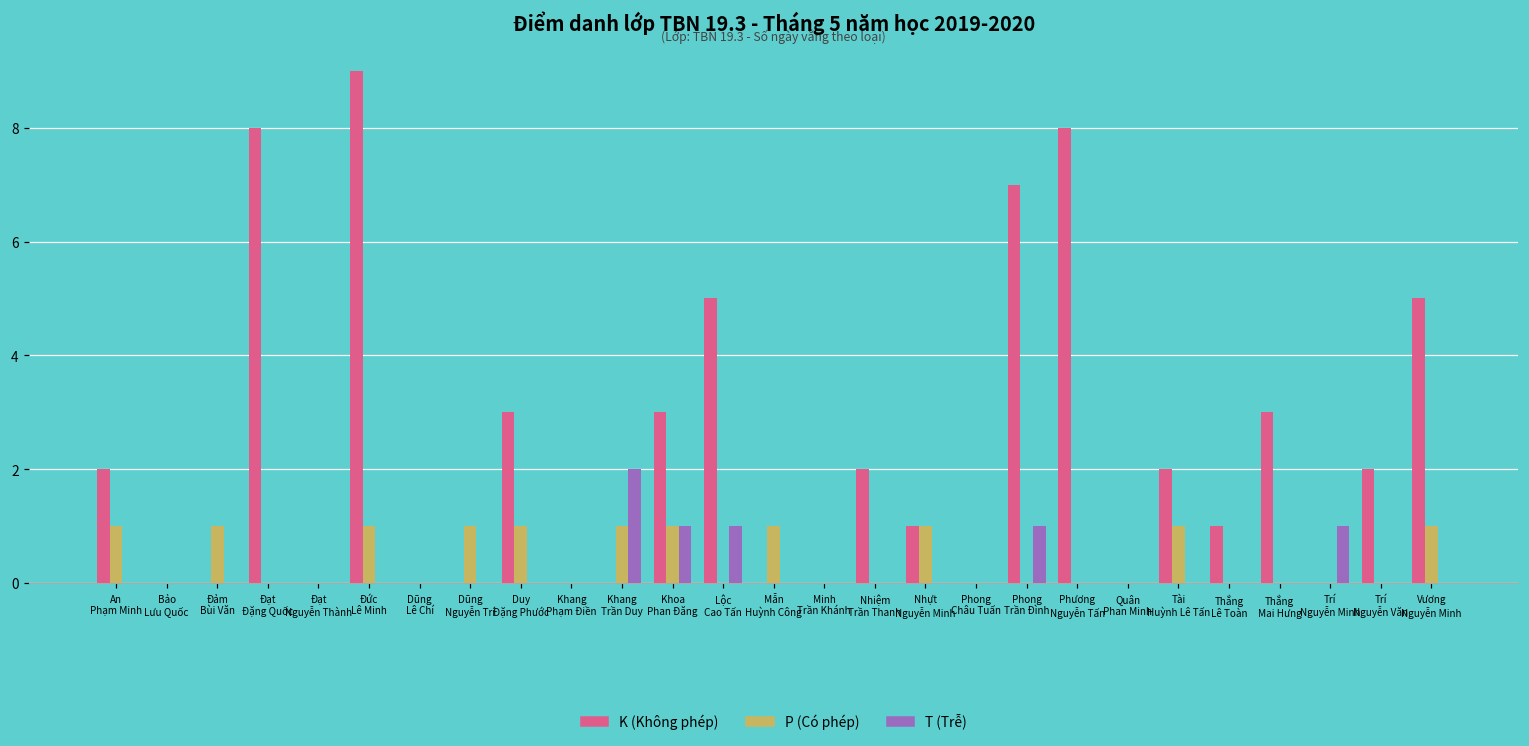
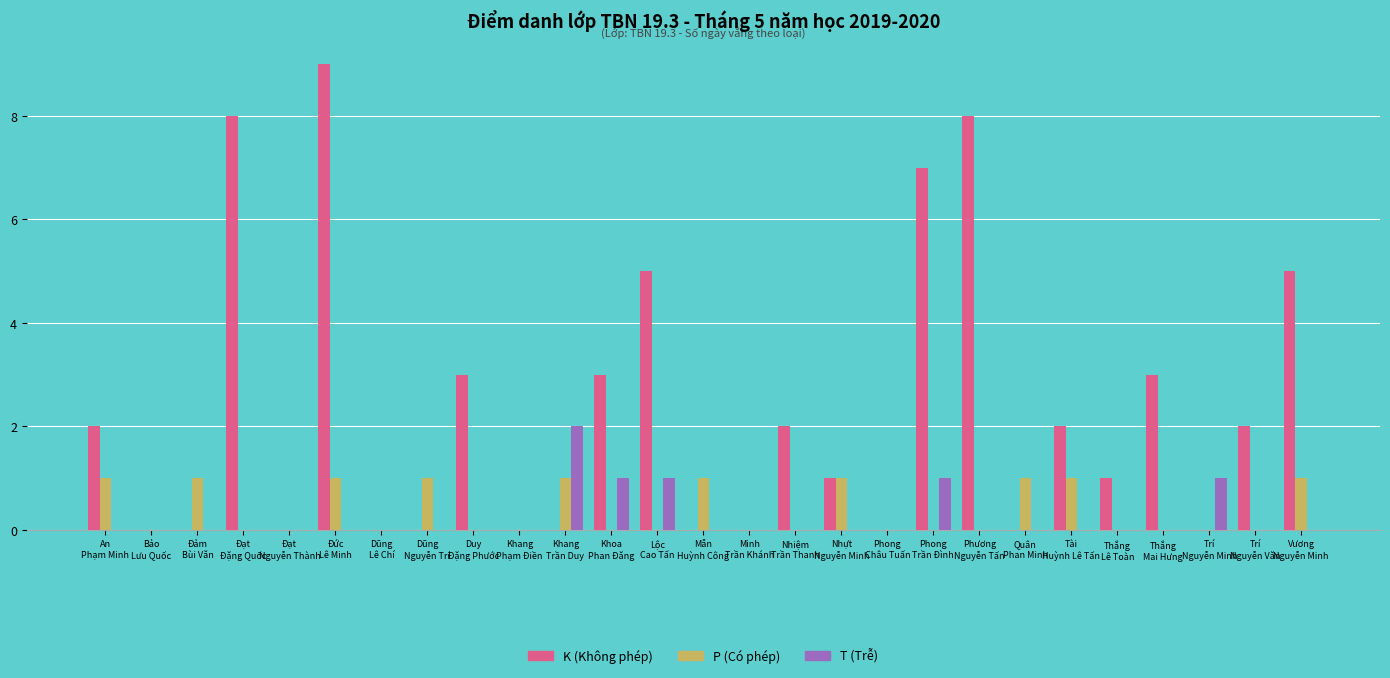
  {
    "P (Có phép)": {
      "An Phạm Minh": 1,
      "Bảo Lưu Quốc": 0,
      "Đảm Bùi Văn": 1,
      "Đạt Nguyễn Thành": 0,
      "Đức Lê Minh": 1,
      "Dũng Lê Chí": 0,
      "Dũng Nguyễn Trí": 1,
-     "Duy Đặng Phước": 1,
+     "Duy Đặng Phước": 0,
      "Khang Phạm Điền": 0,
      "Khang Trần Duy": 1,
-     "Khoa Phan Đăng": 1,
+     "Khoa Phan Đăng": 0,
      "Lộc Cao Tấn": 0,
      "Mẫn Huỳnh Công": 1,
      "Minh Trần Khánh": 0,
      "Nhiệm Trần Thanh": 0,
      "Nhựt Nguyễn Minh": 1,
      "Phong Châu Tuấn": 0,
      "Phong Trần Đình": 0,
      "Phương Nguyễn Tấn": 0,
-     "Quân Phan Minh": 0,
+     "Quân Phan Minh": 1,
      "Tài Huỳnh Lê Tấn": 1,
      "Thắng Lê Toàn": 0,
      "Thắng Mai Hưng": 0,
      "Trí Nguyễn Minh": 0,
      "Trí Nguyễn Văn": 0,
      "Vương Nguyễn Minh": 1
    }
  }
